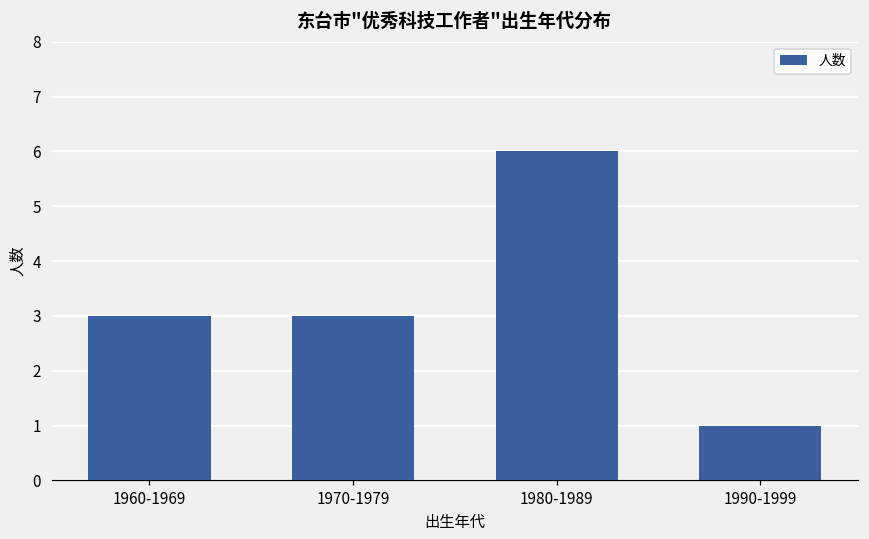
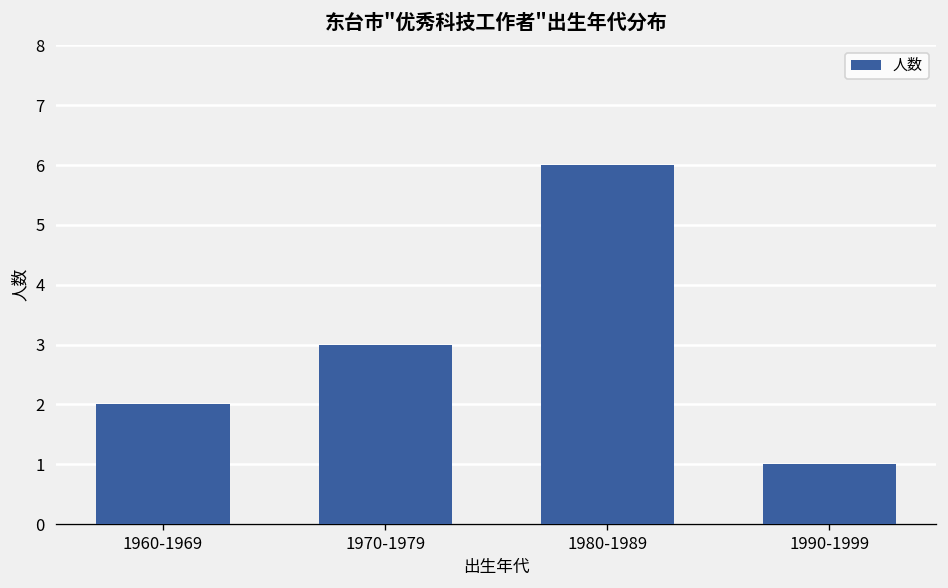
  {
-   "1960-1969": 3,
+   "1960-1969": 2,
    "1970-1979": 3,
    "1980-1989": 6,
    "1990-1999": 1
  }
